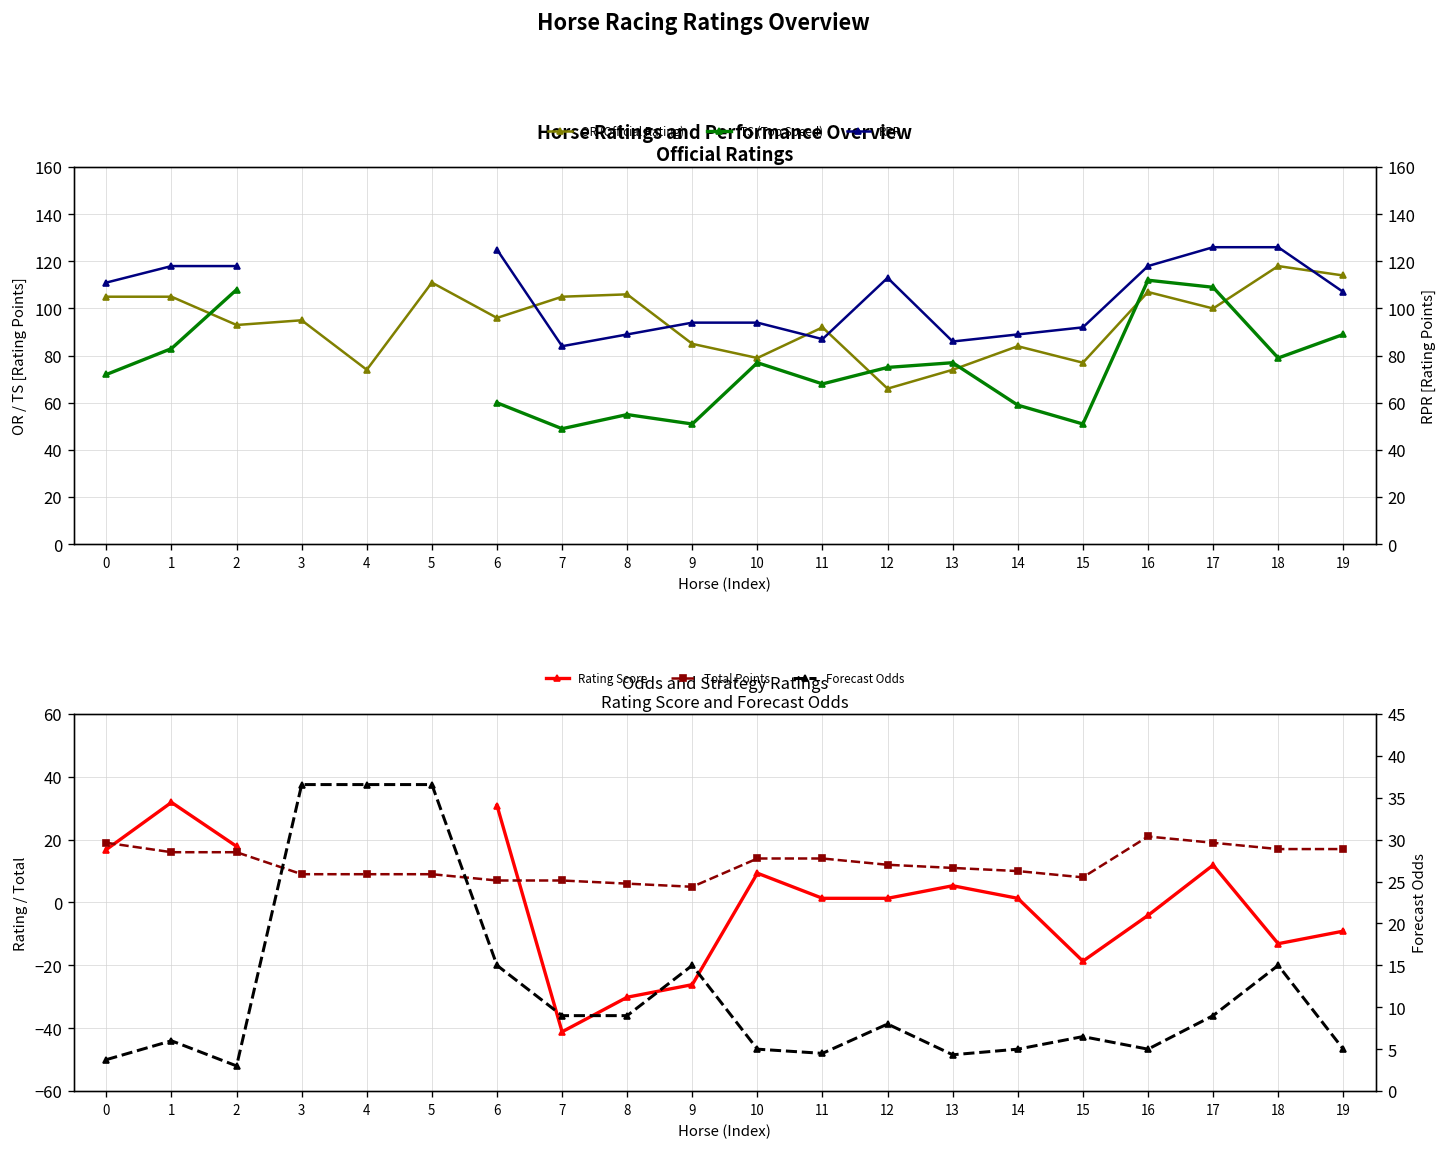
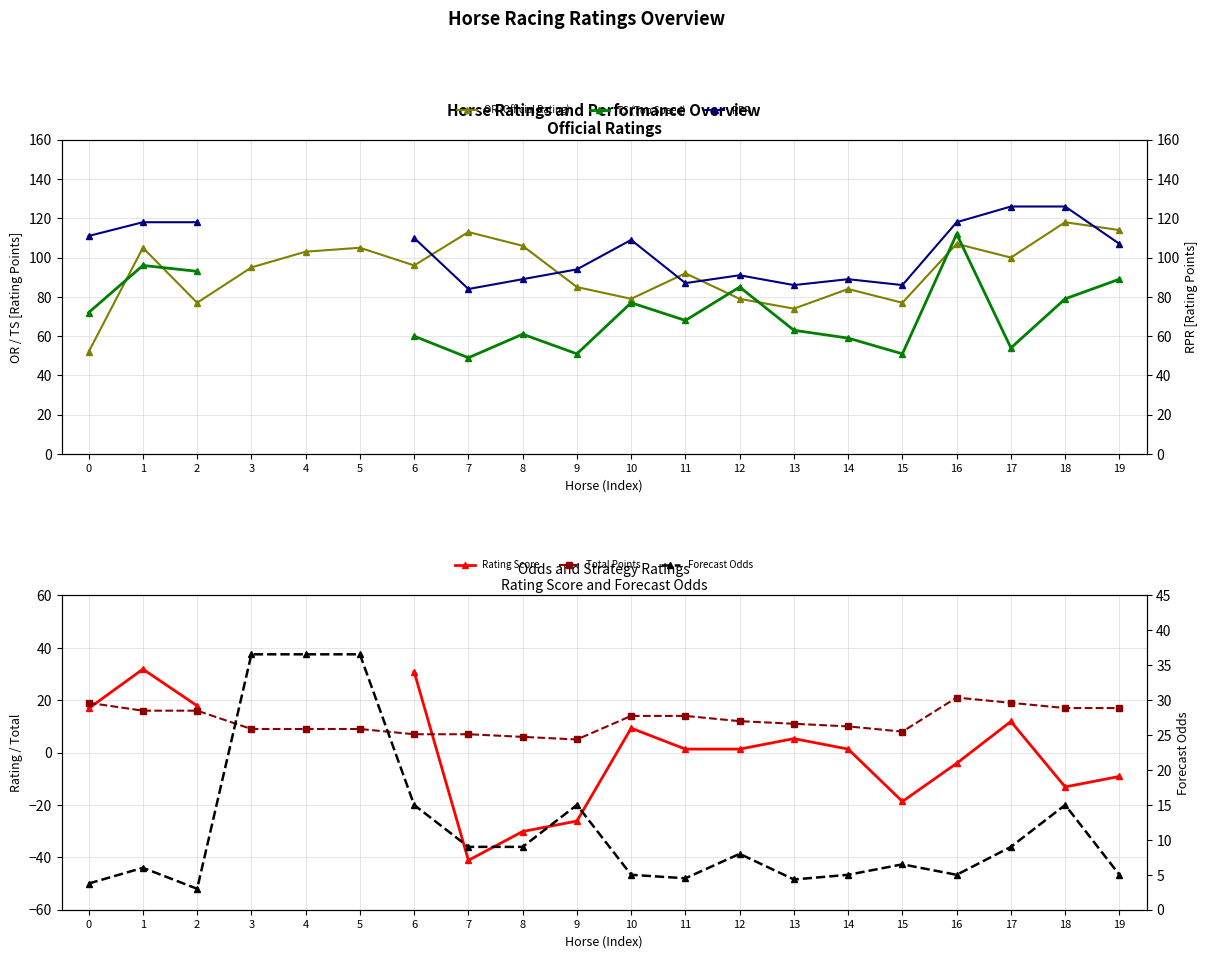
  {
    "Horse Ratings and Performance Overview Official Ratings": {
      "OR (Official Rating)": {
-       "0": 105,
+       "0": 52,
        "1": 105,
-       "2": 93,
+       "2": 77,
        "3": 95,
-       "4": 74,
-       "5": 111,
+       "4": 103,
+       "5": 105,
        "6": 96,
-       "7": 105,
+       "7": 113,
        "8": 106,
        "9": 85,
        "10": 79,
        "11": 92,
-       "12": 66,
+       "12": 79,
        "13": 74,
        "14": 84,
        "15": 77,
        "16": 107,
        "17": 100,
        "18": 118,
        "19": 114
      },
      "TS (Top Speed)": {
        "0": 72,
-       "1": 83,
-       "2": 108,
+       "1": 96,
+       "2": 93,
        "6": 60,
        "7": 49,
-       "8": 55,
+       "8": 61,
        "9": 51,
        "10": 77,
        "11": 68,
-       "12": 75,
-       "13": 77,
+       "12": 85,
+       "13": 63,
        "14": 59,
        "15": 51,
        "16": 112,
-       "17": 109,
+       "17": 54,
        "18": 79,
        "19": 89
      },
      "RPR": {
        "0": 111,
        "1": 118,
        "2": 118,
-       "6": 125,
+       "6": 110,
        "7": 84,
        "8": 89,
        "9": 94,
-       "10": 94,
+       "10": 109,
        "11": 87,
-       "12": 113,
+       "12": 91,
        "13": 86,
        "14": 89,
-       "15": 92,
+       "15": 86,
        "16": 118,
        "17": 126,
        "18": 126,
        "19": 107
      }
    }
  }
